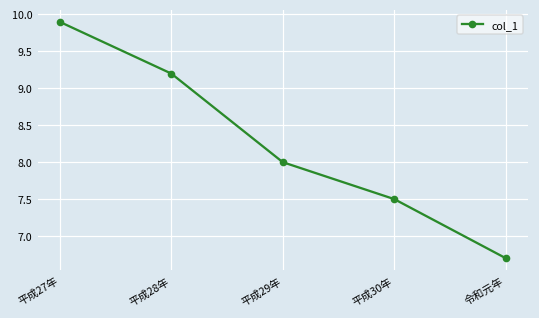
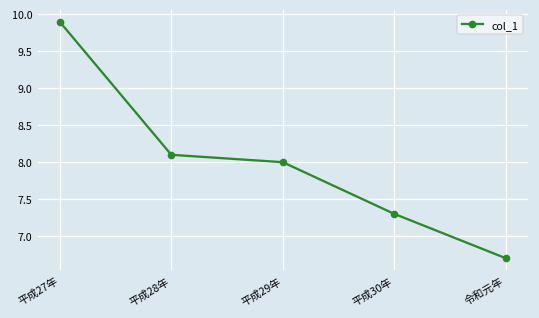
  {
    "平成27年": 9.9,
-   "平成28年": 9.2,
+   "平成28年": 8.1,
    "平成29年": 8.0,
-   "平成30年": 7.5,
+   "平成30年": 7.3,
    "令和元年": 6.7
  }
